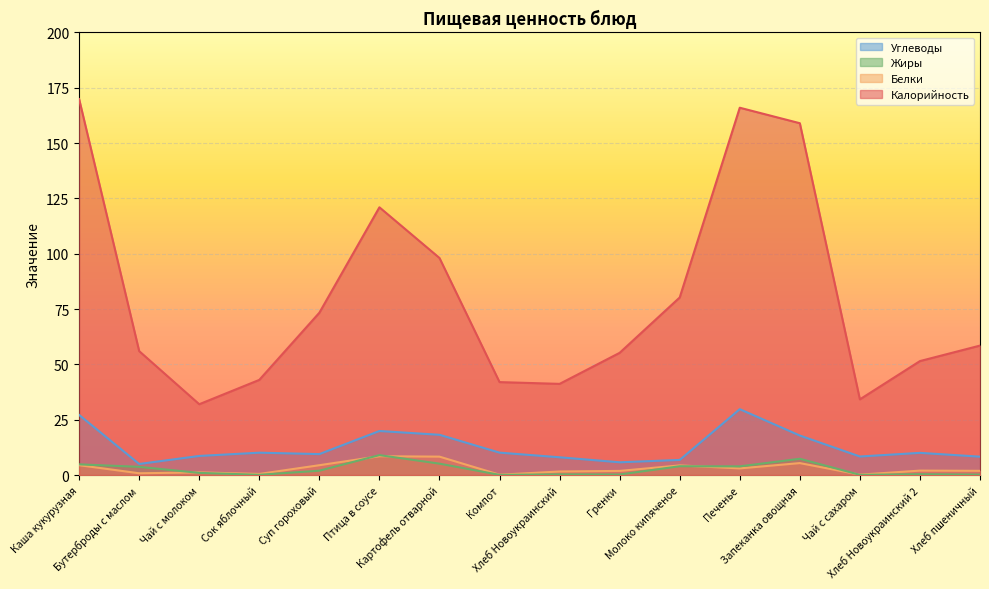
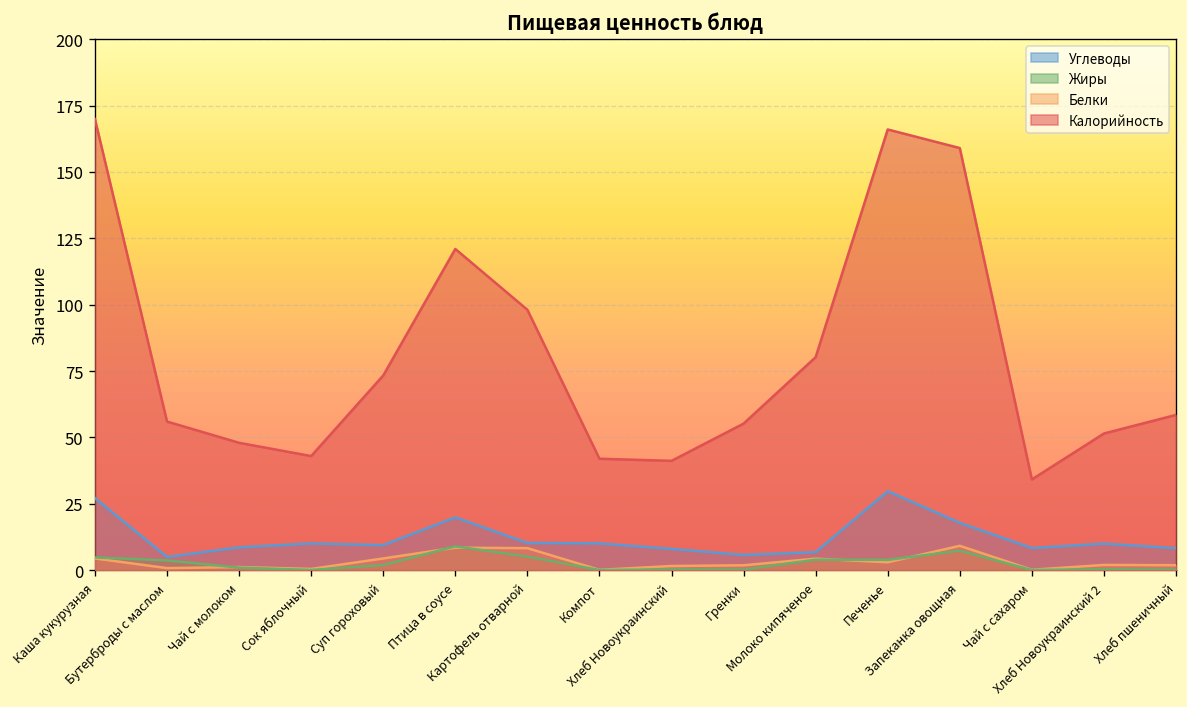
  {
    "Углеводы": {
      "Каша кукурузная": 27,
      "Бутерброды с маслом": 5,
      "Чай с молоком": 9,
      "Сок яблочный": 10,
      "Суп гороховый": 9,
      "Птица в соусе": 20,
-     "Картофель отварной": 18,
+     "Картофель отварной": 10,
      "Компот": 10,
      "Хлеб Новоукраинский": 8,
      "Гренки": 6,
      "Молоко кипяченое": 7,
      "Печенье": 30,
      "Запеканка овощная": 18,
      "Чай с сахаром": 8,
      "Хлеб Новоукраинский 2": 10,
      "Хлеб пшеничный": 8
    },
    "Белки": {
      "Бутерброды с маслом": 1,
      "Суп гороховый": 4,
      "Картофель отварной": 8,
      "Хлеб Новоукраинский": 2,
      "Гренки": 2,
-     "Запеканка овощная": 5,
+     "Запеканка овощная": 9,
      "Хлеб Новоукраинский 2": 2,
      "Хлеб пшеничный": 2
    },
    "Жиры": {
      "Бутерброды с маслом": 4,
      "Суп гороховый": 2,
      "Картофель отварной": 5,
      "Хлеб Новоукраинский": 0,
      "Гренки": 0,
      "Запеканка овощная": 7,
      "Хлеб Новоукраинский 2": 0,
      "Хлеб пшеничный": 0
    },
    "Калорийность": {
      "Каша кукурузная": 170,
      "Бутерброды с маслом": 56,
-     "Чай с молоком": 32,
+     "Чай с молоком": 48,
      "Сок яблочный": 43,
      "Суп гороховый": 73,
      "Птица в соусе": 121,
      "Картофель отварной": 98,
      "Компот": 42,
      "Хлеб Новоукраинский": 41,
      "Гренки": 55,
      "Молоко кипяченое": 80,
      "Печенье": 166,
      "Запеканка овощная": 159,
      "Чай с сахаром": 34,
      "Хлеб Новоукраинский 2": 52,
      "Хлеб пшеничный": 59
    }
  }
